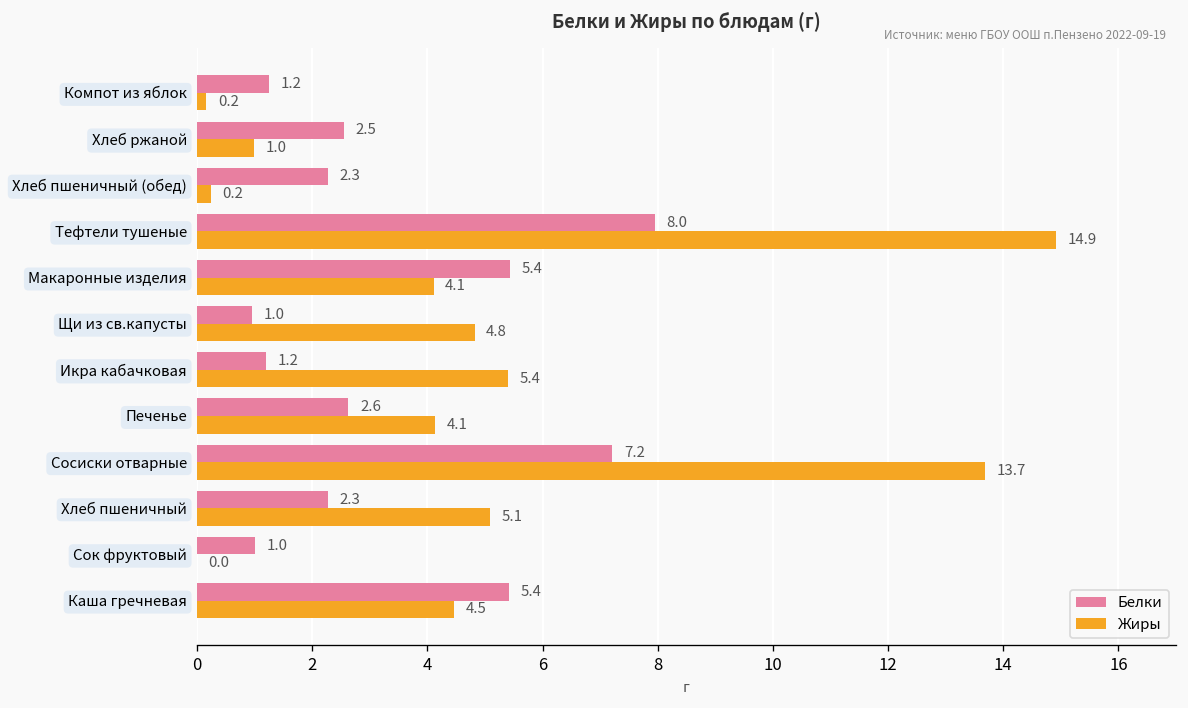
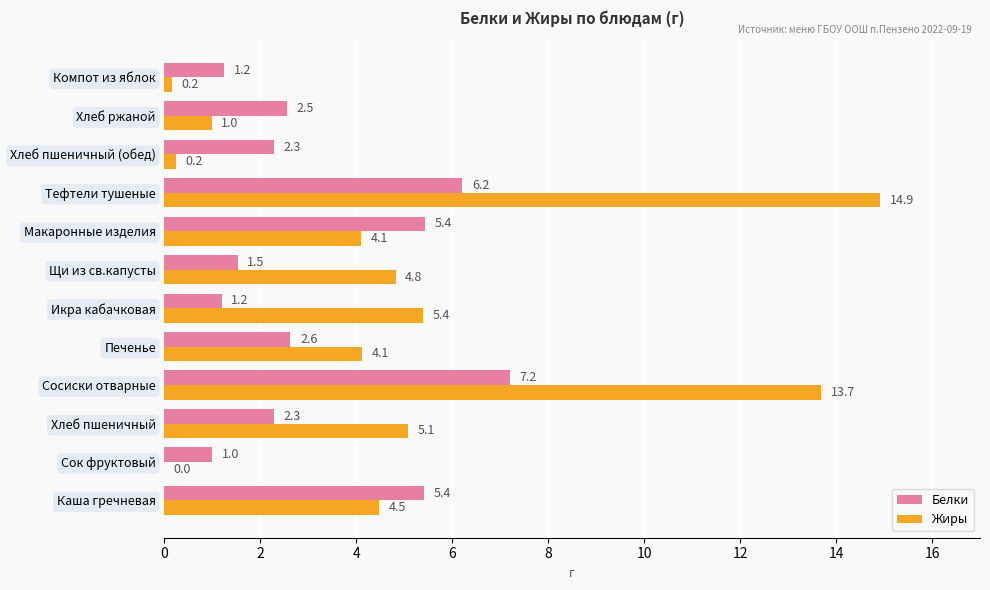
  {
    "Белки": {
      "Компот из яблок": 1.2,
      "Хлеб ржаной": 2.5,
      "Хлеб пшеничный (обед)": 2.3,
-     "Тефтели тушеные": 8.0,
+     "Тефтели тушеные": 6.2,
      "Макаронные изделия": 5.4,
-     "Щи из св.капусты": 1.0,
+     "Щи из св.капусты": 1.5,
      "Икра кабачковая": 1.2,
      "Печенье": 2.6,
      "Сосиски отварные": 7.2,
      "Хлеб пшеничный": 2.3,
      "Сок фруктовый": 1.0,
      "Каша гречневая": 5.4
    },
    "Жиры": {
      "Компот из яблок": 0.2,
      "Хлеб ржаной": 1.0,
      "Хлеб пшеничный (обед)": 0.2,
      "Тефтели тушеные": 14.9,
      "Макаронные изделия": 4.1,
      "Щи из св.капусты": 4.8,
      "Икра кабачковая": 5.4,
      "Печенье": 4.1,
      "Сосиски отварные": 13.7,
      "Хлеб пшеничный": 5.1,
      "Сок фруктовый": 0.0,
      "Каша гречневая": 4.5
    }
  }
